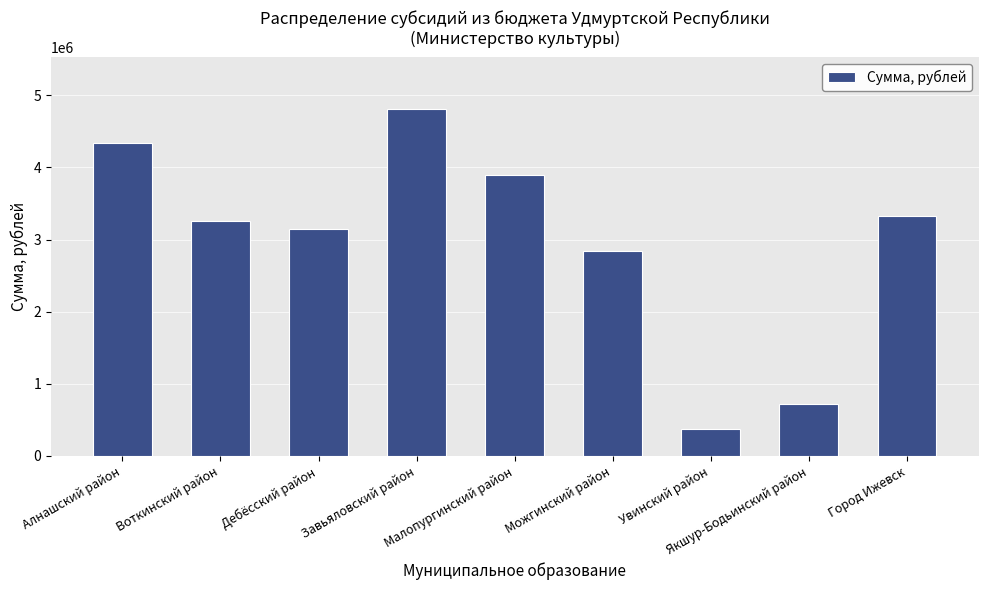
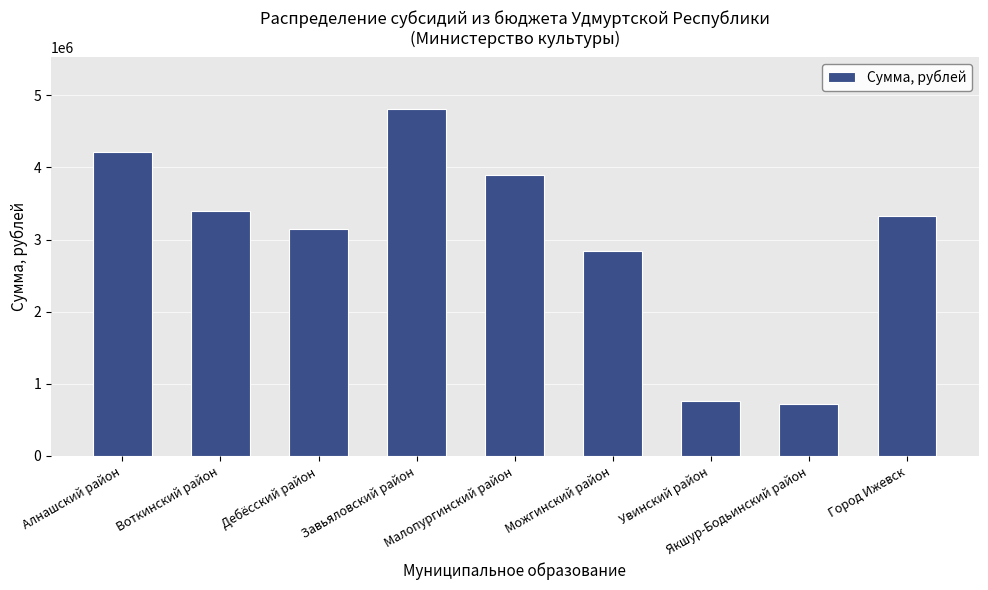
  {
-   "Алнашский район": 4300000,
-   "Воткинский район": 3300000,
+   "Алнашский район": 4200000,
+   "Воткинский район": 3400000,
    "Дебёсский район": 3100000,
    "Завьяловский район": 4800000,
    "Малопургинский район": 3900000,
    "Можгинский район": 2800000,
-   "Увинский район": 400000,
+   "Увинский район": 800000,
    "Якшур-Бодьинский район": 700000,
    "Город Ижевск": 3300000
  }
